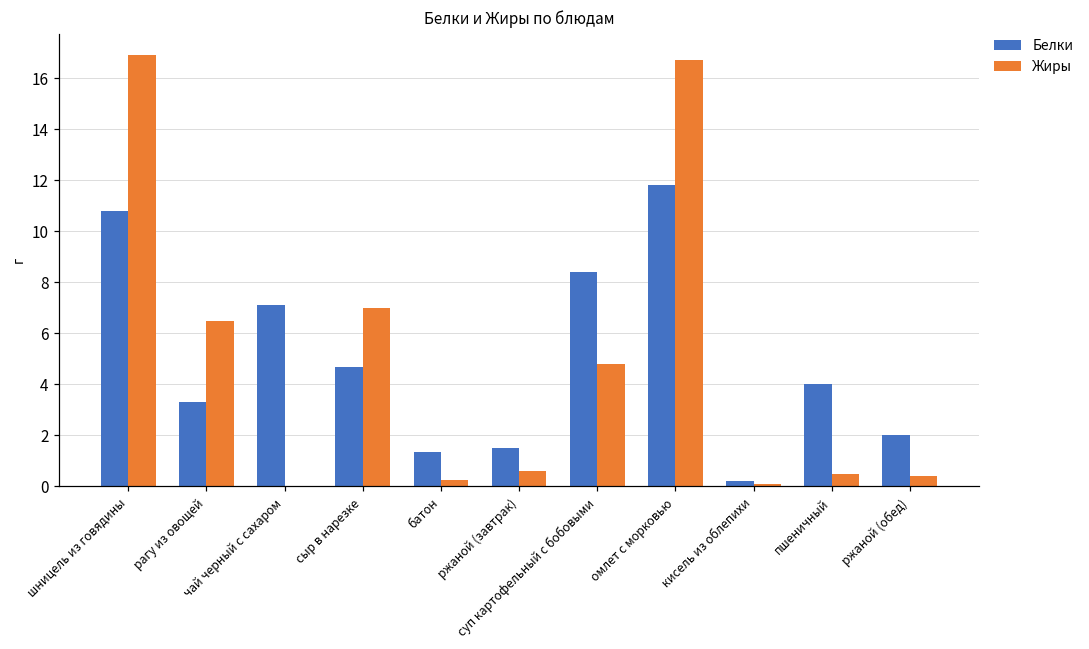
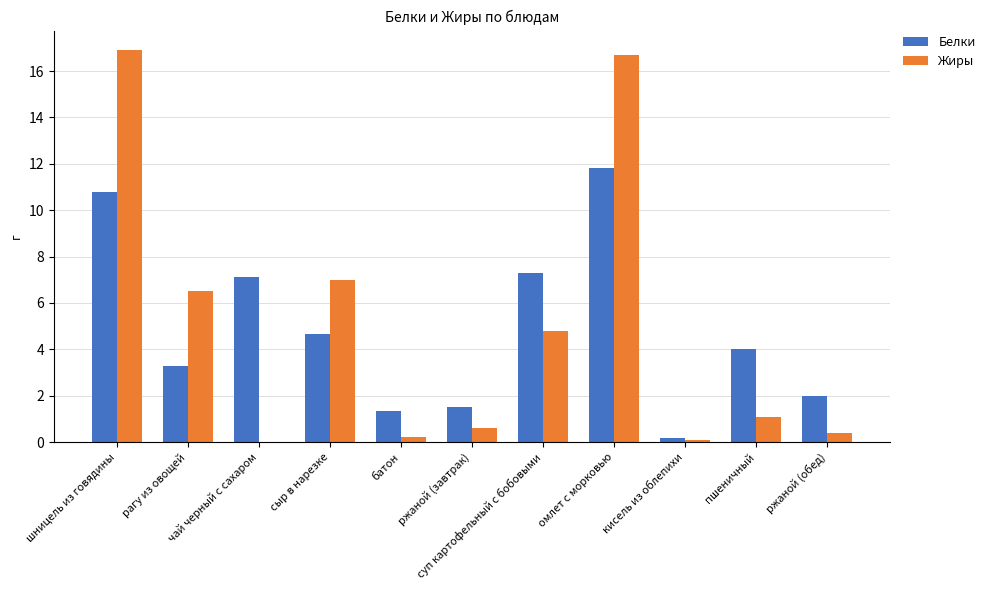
  {
    "Белки": {
      "шницель из говядины": 10.8,
      "рагу из овощей": 3.3,
      "чай черный с сахаром": 7.1,
      "сыр в нарезке": 4.7,
      "батон": 1.4,
      "ржаной (завтрак)": 1.5,
-     "суп картофельный с бобовыми": 8.4,
+     "суп картофельный с бобовыми": 7.3,
      "омлет с морковью": 11.8,
      "кисель из облепихи": 0.2,
      "пшеничный": 4.0,
      "ржаной (обед)": 2.0
    },
    "Жиры": {
      "шницель из говядины": 16.9,
      "рагу из овощей": 6.5,
      "чай черный с сахаром": 0.0,
      "сыр в нарезке": 7.0,
      "батон": 0.2,
      "ржаной (завтрак)": 0.6,
      "суп картофельный с бобовыми": 4.8,
      "омлет с морковью": 16.7,
-     "пшеничный": 0.5,
+     "пшеничный": 1.1,
      "ржаной (обед)": 0.4
    }
  }
